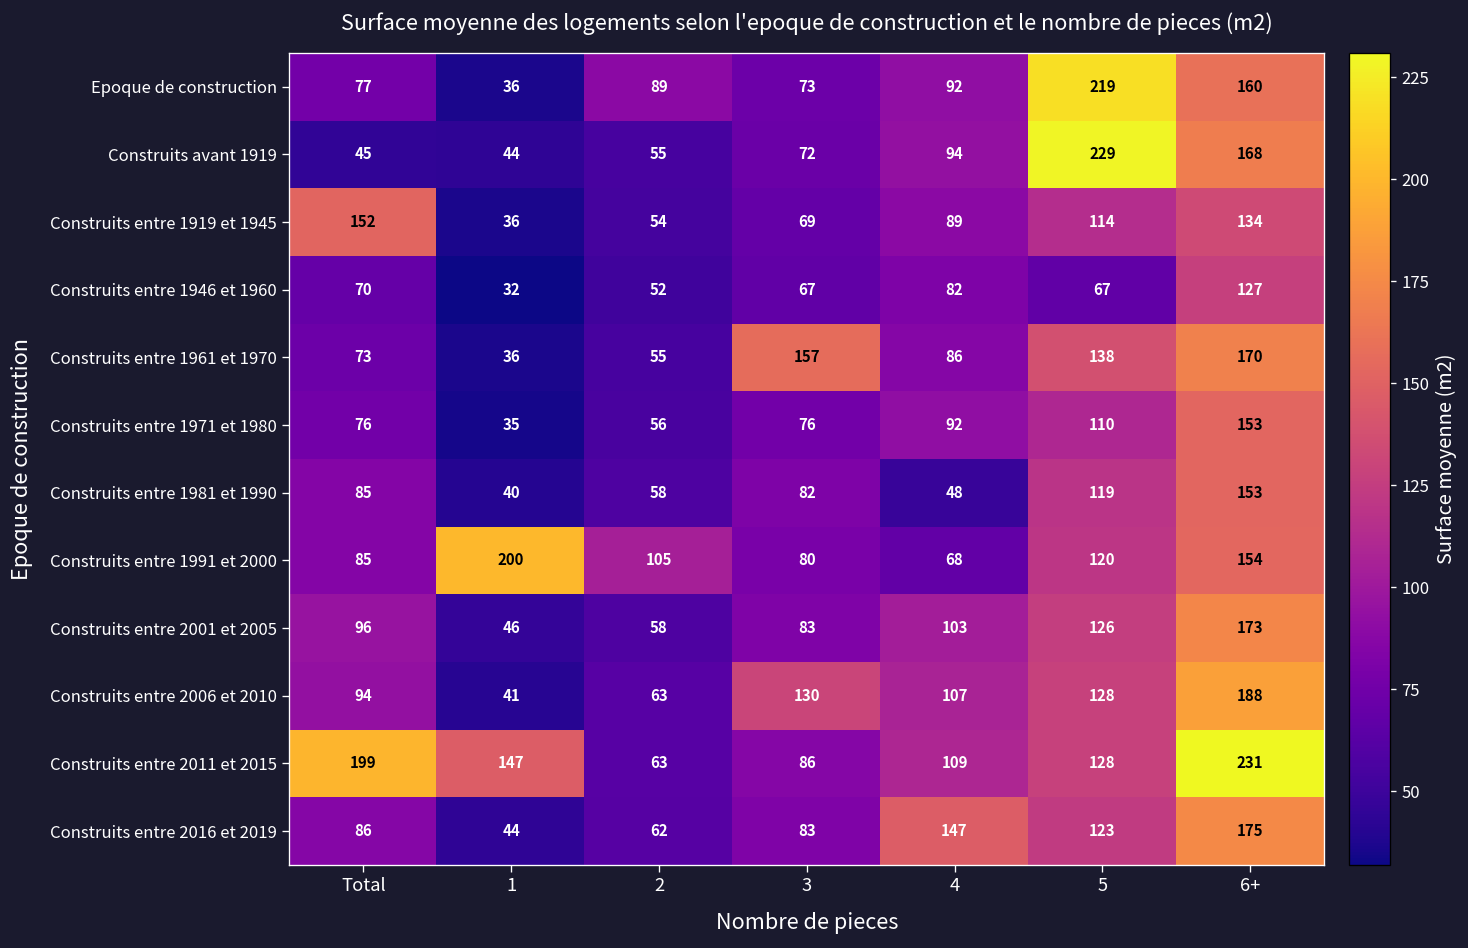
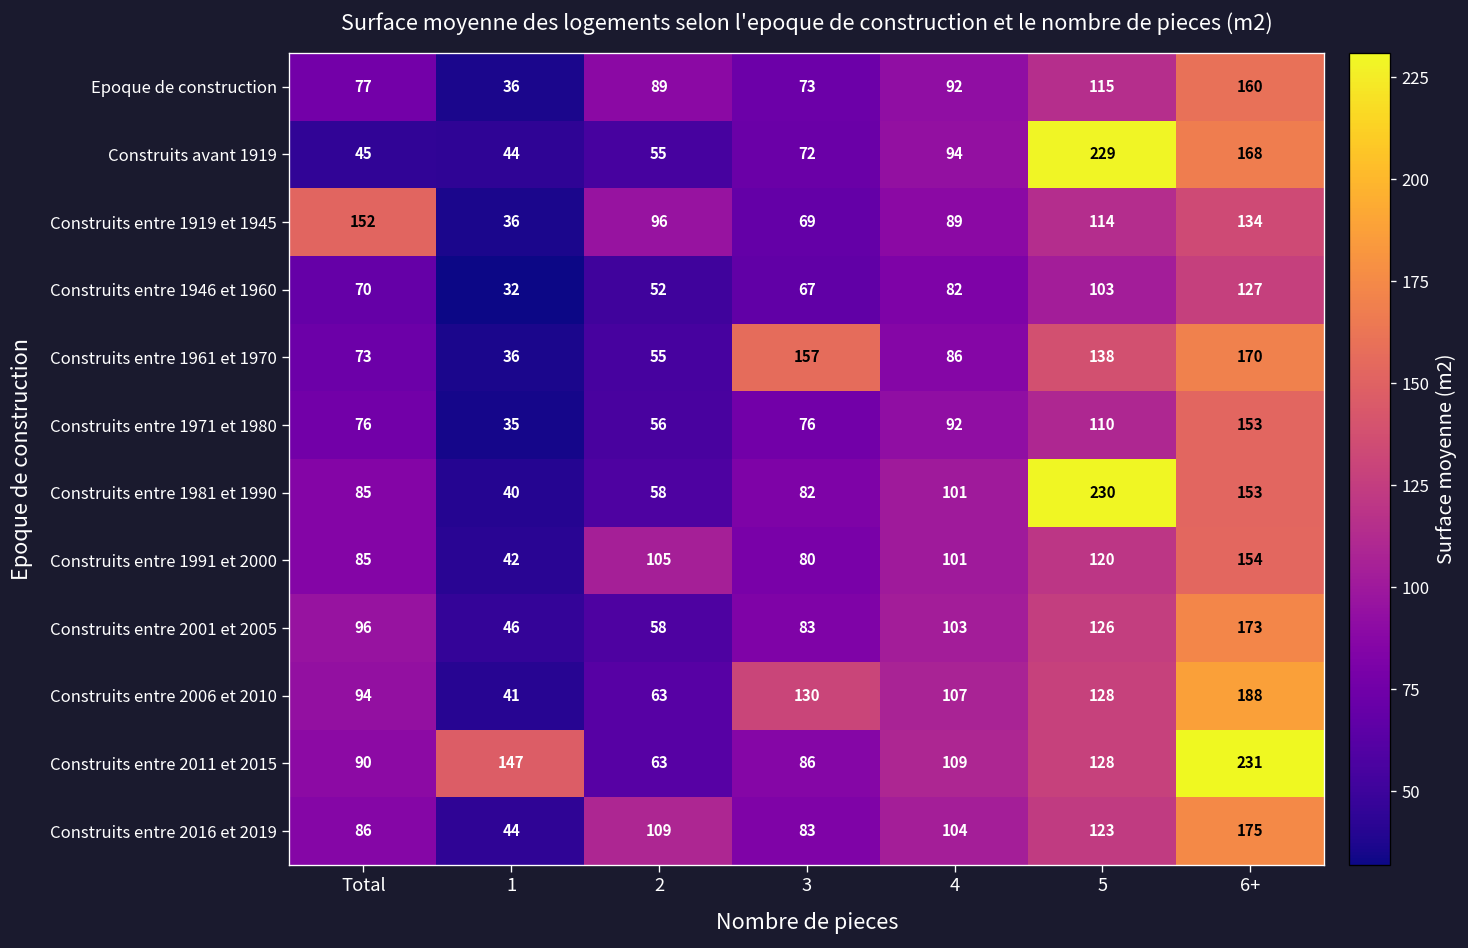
  {
    "Epoque de construction": {
      "Total": 77,
      "1": 36,
      "2": 89,
      "3": 73,
      "4": 92,
-     "5": 219,
+     "5": 115,
      "6+": 160
    },
    "Construits avant 1919": {
      "Total": 45,
      "1": 44,
      "2": 55,
      "3": 72,
      "4": 94,
      "5": 229,
      "6+": 168
    },
    "Construits entre 1919 et 1945": {
      "Total": 152,
      "1": 36,
-     "2": 54,
+     "2": 96,
      "3": 69,
      "4": 89,
      "5": 114,
      "6+": 134
    },
    "Construits entre 1946 et 1960": {
      "Total": 70,
      "1": 32,
      "2": 52,
      "3": 67,
      "4": 82,
-     "5": 67,
+     "5": 103,
      "6+": 127
    },
    "Construits entre 1961 et 1970": {
      "Total": 73,
      "1": 36,
      "2": 55,
      "3": 157,
      "4": 86,
      "5": 138,
      "6+": 170
    },
    "Construits entre 1971 et 1980": {
      "Total": 76,
      "1": 35,
      "2": 56,
      "3": 76,
      "4": 92,
      "5": 110,
      "6+": 153
    },
    "Construits entre 1981 et 1990": {
      "Total": 85,
      "1": 40,
      "2": 58,
      "3": 82,
-     "4": 48,
-     "5": 119,
+     "4": 101,
+     "5": 230,
      "6+": 153
    },
    "Construits entre 1991 et 2000": {
      "Total": 85,
-     "1": 200,
+     "1": 42,
      "2": 105,
      "3": 80,
-     "4": 68,
+     "4": 101,
      "5": 120,
      "6+": 154
    },
    "Construits entre 2001 et 2005": {
      "Total": 96,
      "1": 46,
      "2": 58,
      "3": 83,
      "4": 103,
      "5": 126,
      "6+": 173
    },
    "Construits entre 2006 et 2010": {
      "Total": 94,
      "1": 41,
      "2": 63,
      "3": 130,
      "4": 107,
      "5": 128,
      "6+": 188
    },
    "Construits entre 2011 et 2015": {
-     "Total": 199,
+     "Total": 90,
      "1": 147,
      "2": 63,
      "3": 86,
      "4": 109,
      "5": 128,
      "6+": 231
    },
    "Construits entre 2016 et 2019": {
      "Total": 86,
      "1": 44,
-     "2": 62,
+     "2": 109,
      "3": 83,
-     "4": 147,
+     "4": 104,
      "5": 123,
      "6+": 175
    }
  }
